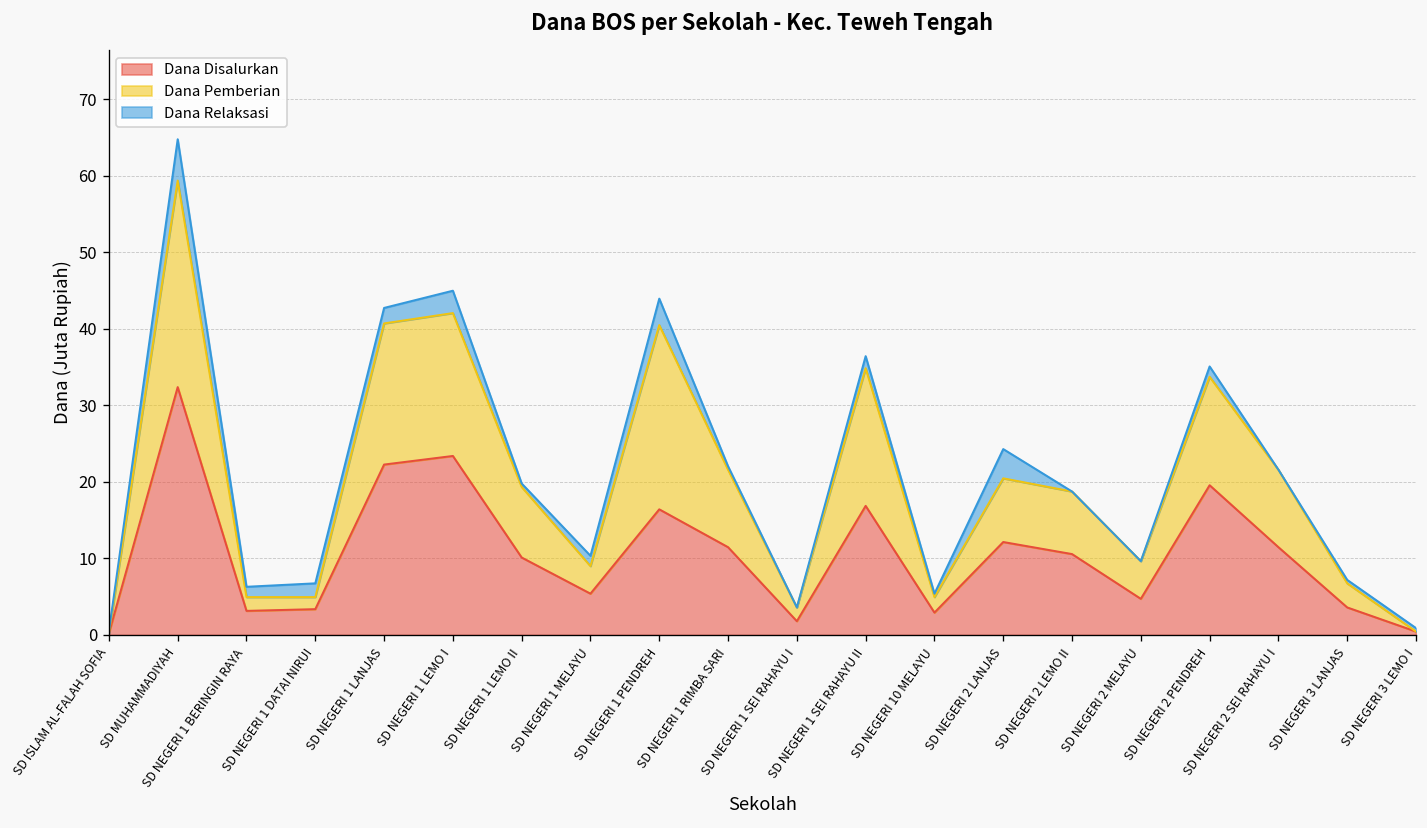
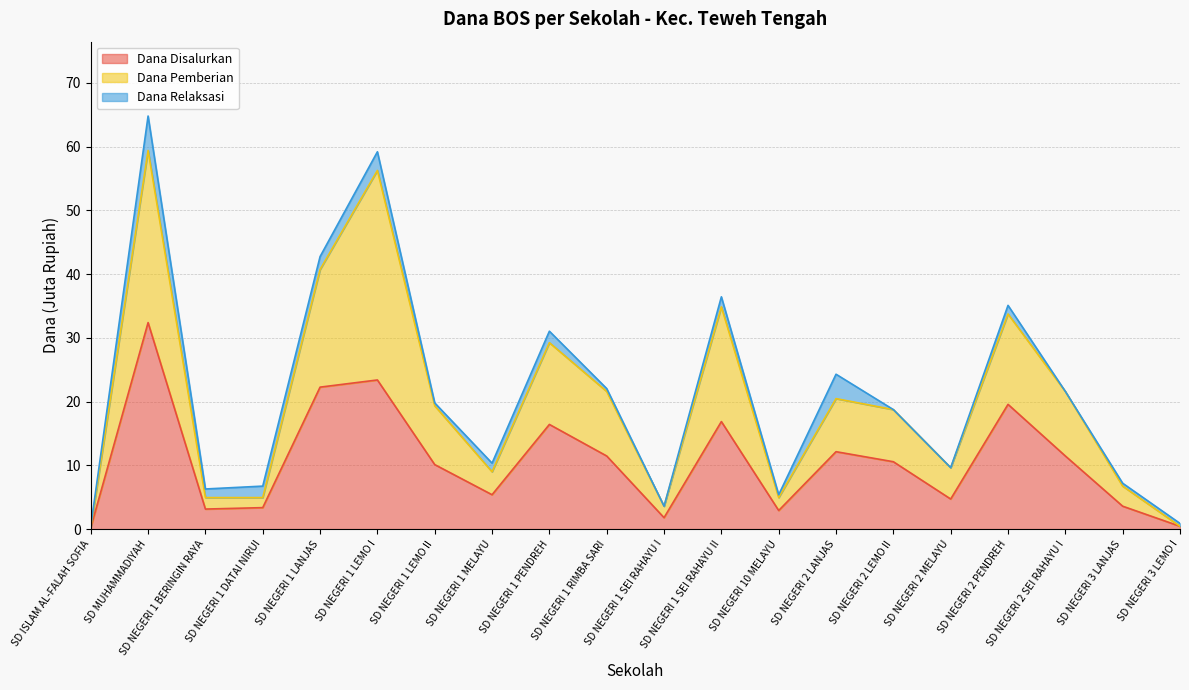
  {
    "Dana Disalurkan": {
      "SD MUHAMMADIYAH": 32,
      "SD NEGERI 1 BERINGIN RAYA": 3,
      "SD NEGERI 1 DATAI NIRUI": 3,
      "SD NEGERI 1 LANJAS": 22,
      "SD NEGERI 1 LEMO I": 23,
      "SD NEGERI 1 LEMO II": 10,
      "SD NEGERI 1 MELAYU": 5,
      "SD NEGERI 1 PENDREH": 16,
      "SD NEGERI 1 RIMBA SARI": 11,
      "SD NEGERI 1 SEI RAHAYU I": 2,
      "SD NEGERI 1 SEI RAHAYU II": 17,
      "SD NEGERI 10 MELAYU": 3,
      "SD NEGERI 2 LANJAS": 12,
      "SD NEGERI 2 LEMO II": 11,
      "SD NEGERI 2 MELAYU": 5,
      "SD NEGERI 2 PENDREH": 20,
      "SD NEGERI 2 SEI RAHAYU I": 11,
      "SD NEGERI 3 LANJAS": 4
    },
    "Dana Pemberian": {
      "SD MUHAMMADIYAH": 27,
      "SD NEGERI 1 BERINGIN RAYA": 2,
      "SD NEGERI 1 DATAI NIRUI": 2,
      "SD NEGERI 1 LANJAS": 18,
-     "SD NEGERI 1 LEMO I": 19,
+     "SD NEGERI 1 LEMO I": 33,
      "SD NEGERI 1 LEMO II": 9,
      "SD NEGERI 1 MELAYU": 4,
-     "SD NEGERI 1 PENDREH": 24,
+     "SD NEGERI 1 PENDREH": 13,
      "SD NEGERI 1 RIMBA SARI": 10,
      "SD NEGERI 1 SEI RAHAYU II": 18,
      "SD NEGERI 10 MELAYU": 2,
      "SD NEGERI 2 LANJAS": 8,
      "SD NEGERI 2 PENDREH": 14,
      "SD NEGERI 3 LANJAS": 3
    },
    "Dana Relaksasi": {
      "SD MUHAMMADIYAH": 5,
      "SD NEGERI 1 BERINGIN RAYA": 1,
      "SD NEGERI 1 DATAI NIRUI": 2,
      "SD NEGERI 1 LANJAS": 2,
      "SD NEGERI 1 LEMO I": 3,
      "SD NEGERI 1 LEMO II": 0,
      "SD NEGERI 1 MELAYU": 1,
-     "SD NEGERI 1 PENDREH": 3,
+     "SD NEGERI 1 PENDREH": 2,
      "SD NEGERI 1 RIMBA SARI": 0,
      "SD NEGERI 1 SEI RAHAYU II": 2,
      "SD NEGERI 10 MELAYU": 0,
      "SD NEGERI 2 LANJAS": 4,
      "SD NEGERI 2 PENDREH": 1,
      "SD NEGERI 3 LANJAS": 0,
      "SD NEGERI 3 LEMO I": 0
    }
  }
